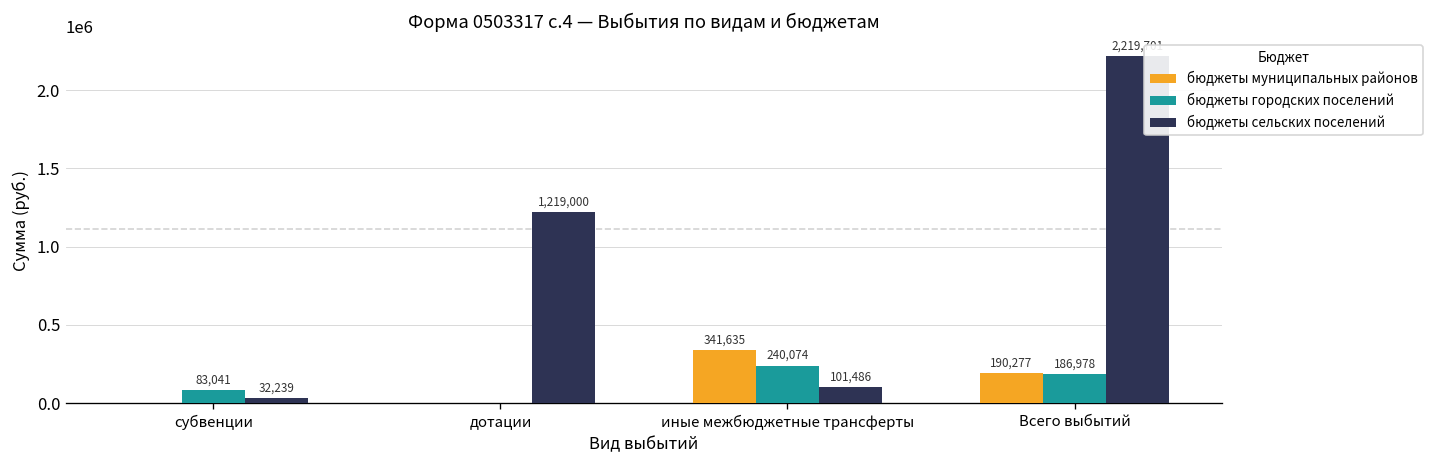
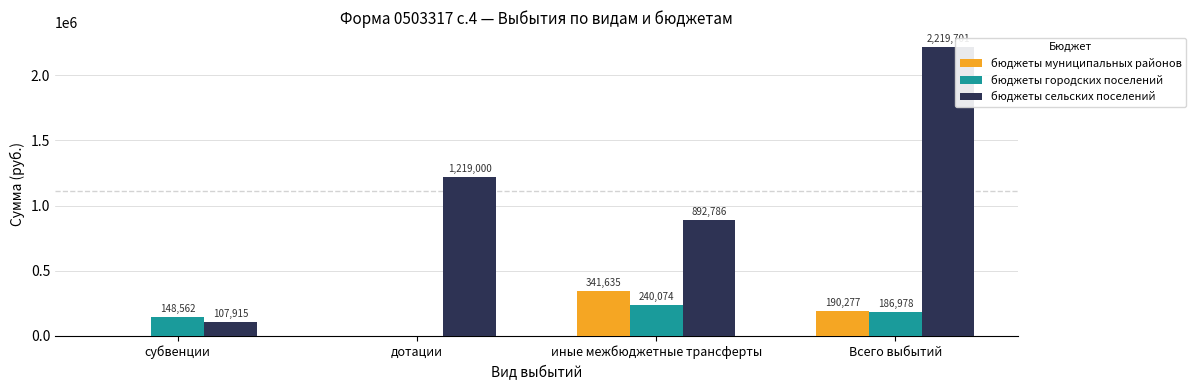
  {
    "бюджеты муниципальных районов": {
      "иные межбюджетные трансферты": "341,635",
      "Всего выбытий": "190,277"
    },
    "бюджеты городских поселений": {
-     "субвенции": "83,041",
+     "субвенции": "148,562",
      "иные межбюджетные трансферты": "240,074",
      "Всего выбытий": "186,978"
    },
    "бюджеты сельских поселений": {
-     "субвенции": "32,239",
+     "субвенции": "107,915",
      "дотации": "1,219,000",
-     "иные межбюджетные трансферты": "101,486"
+     "иные межбюджетные трансферты": "892,786"
    }
  }
